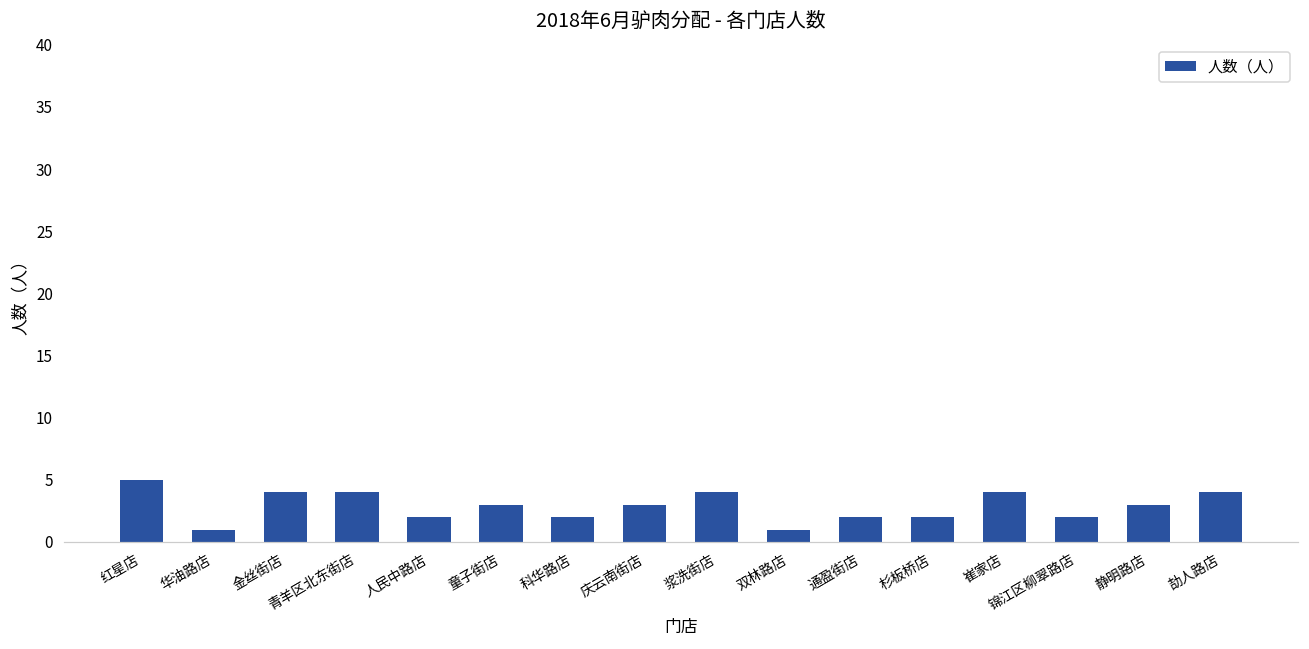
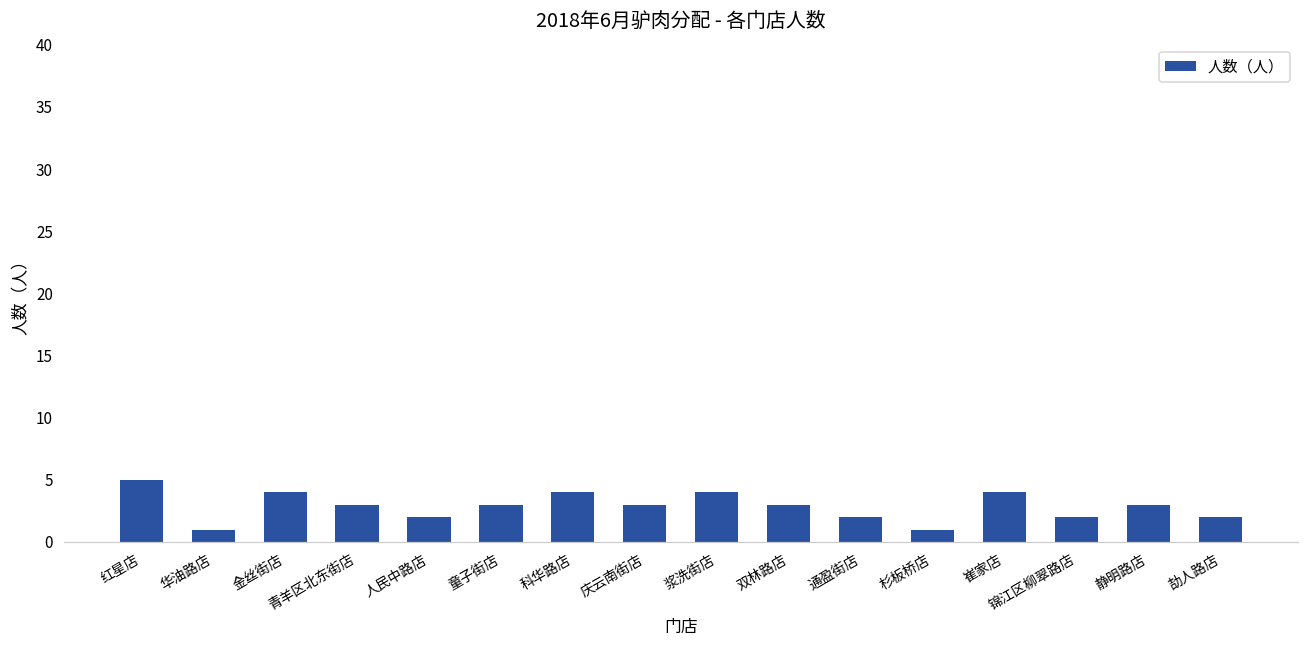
  {
    "红星店": 5,
    "华油路店": 1,
    "金丝街店": 4,
-   "青羊区北东街店": 4,
+   "青羊区北东街店": 3,
    "人民中路店": 2,
    "童子街店": 3,
-   "科华路店": 2,
+   "科华路店": 4,
    "庆云南街店": 3,
    "浆洗街店": 4,
-   "双林路店": 1,
+   "双林路店": 3,
    "通盈街店": 2,
-   "杉板桥店": 2,
+   "杉板桥店": 1,
    "崔家店": 4,
    "锦江区柳翠路店": 2,
    "静明路店": 3,
-   "劼人路店": 4
+   "劼人路店": 2
  }
